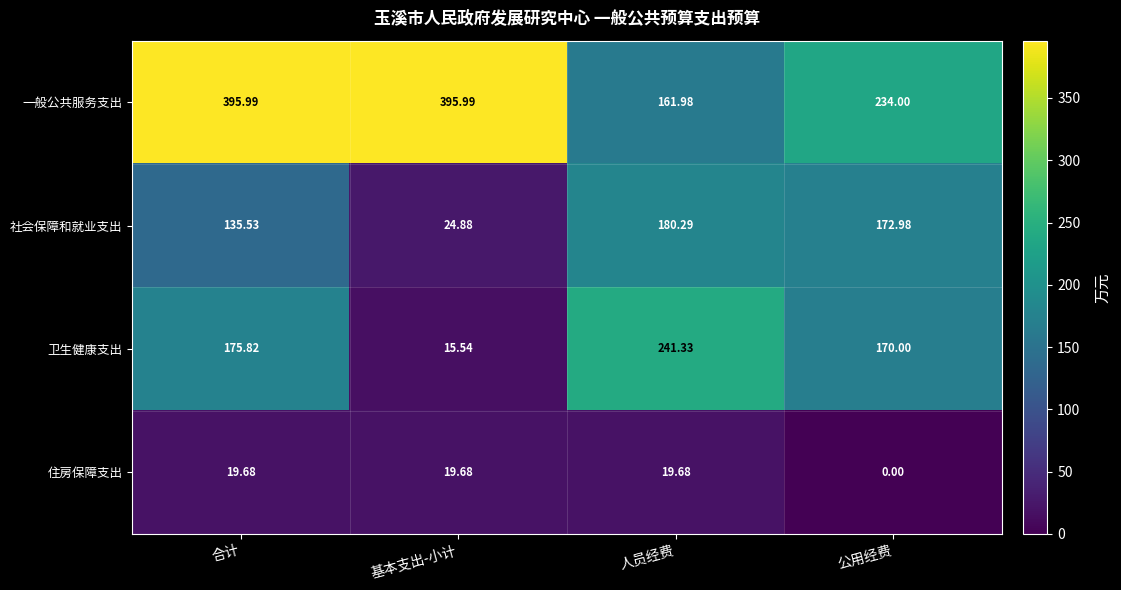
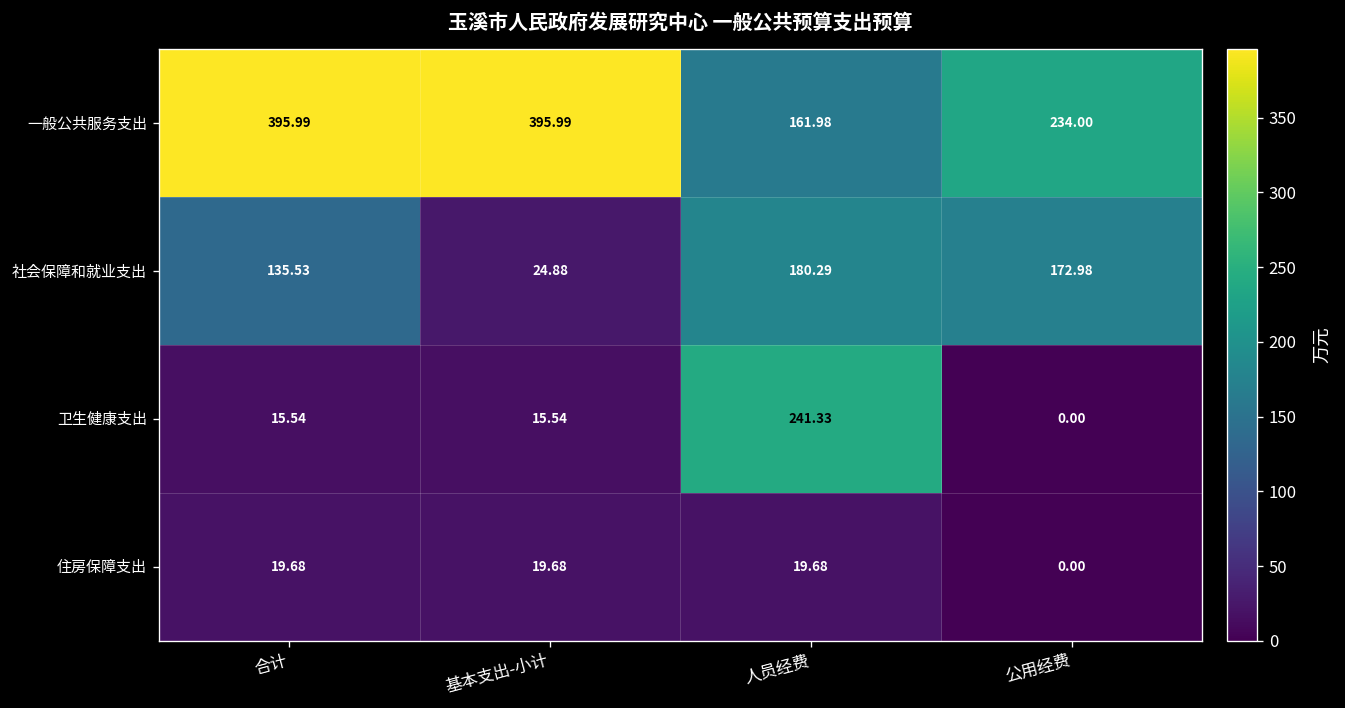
  {
    "一般公共服务支出": {
      "合计": 395.99,
      "基本支出-小计": 395.99,
      "人员经费": 161.98,
      "公用经费": 234.00
    },
    "社会保障和就业支出": {
      "合计": 135.53,
      "基本支出-小计": 24.88,
      "人员经费": 180.29,
      "公用经费": 172.98
    },
    "卫生健康支出": {
-     "合计": 175.82,
+     "合计": 15.54,
      "基本支出-小计": 15.54,
      "人员经费": 241.33,
-     "公用经费": 170.00
+     "公用经费": 0.00
    },
    "住房保障支出": {
      "合计": 19.68,
      "基本支出-小计": 19.68,
      "人员经费": 19.68,
      "公用经费": 0.00
    }
  }
